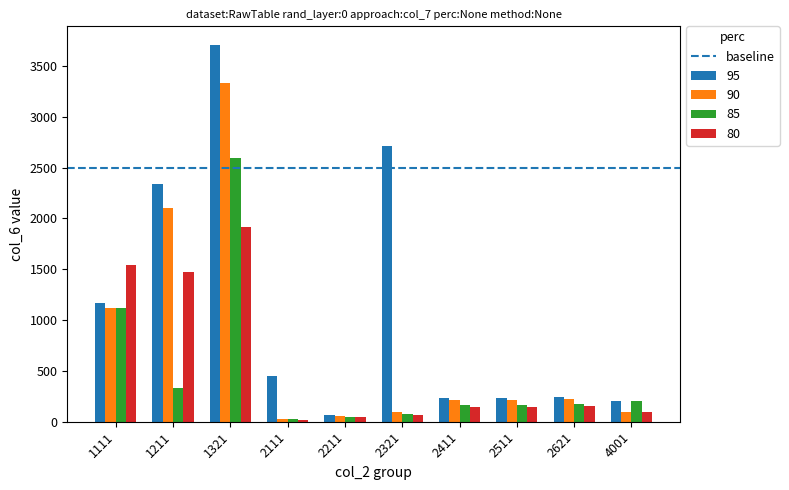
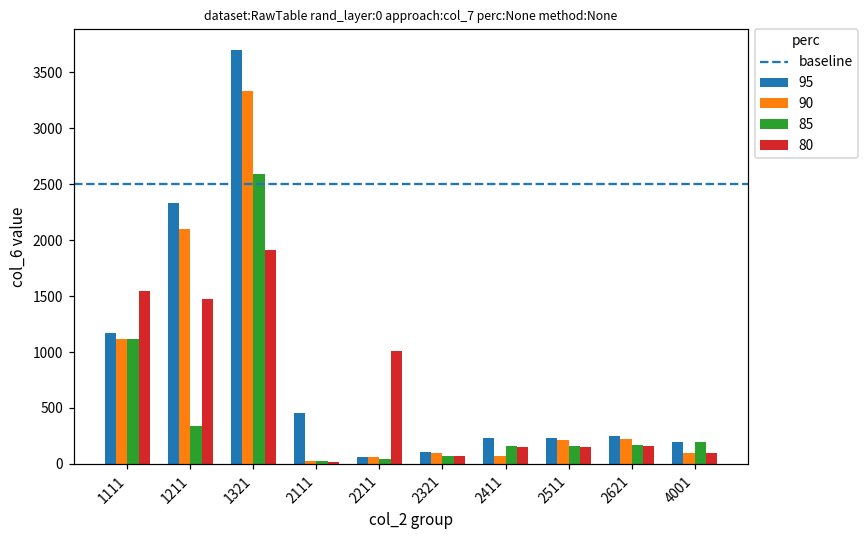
  {
    "95": {
      "1111": 1170,
      "1211": 2340,
      "1321": 3700,
      "2111": 450,
      "2211": 70,
-     "2321": 2720,
+     "2321": 110,
      "2411": 230,
      "2511": 230,
      "2621": 250,
      "4001": 200
    },
    "90": {
      "1111": 1110,
      "1211": 2100,
      "1321": 3330,
      "2111": 30,
      "2211": 60,
      "2321": 100,
-     "2411": 210,
+     "2411": 70,
      "2511": 210,
      "2621": 220,
      "4001": 100
    },
    "85": {
      "1111": 1120,
      "1211": 340,
      "1321": 2590,
      "2211": 50,
      "2321": 70,
      "2411": 160,
      "2511": 160,
      "2621": 170,
      "4001": 200
    },
    "80": {
      "1111": 1540,
      "1211": 1470,
      "1321": 1920,
-     "2211": 40,
+     "2211": 1010,
      "2321": 70,
      "2411": 150,
      "2511": 150,
      "2621": 160,
      "4001": 100
    }
  }
